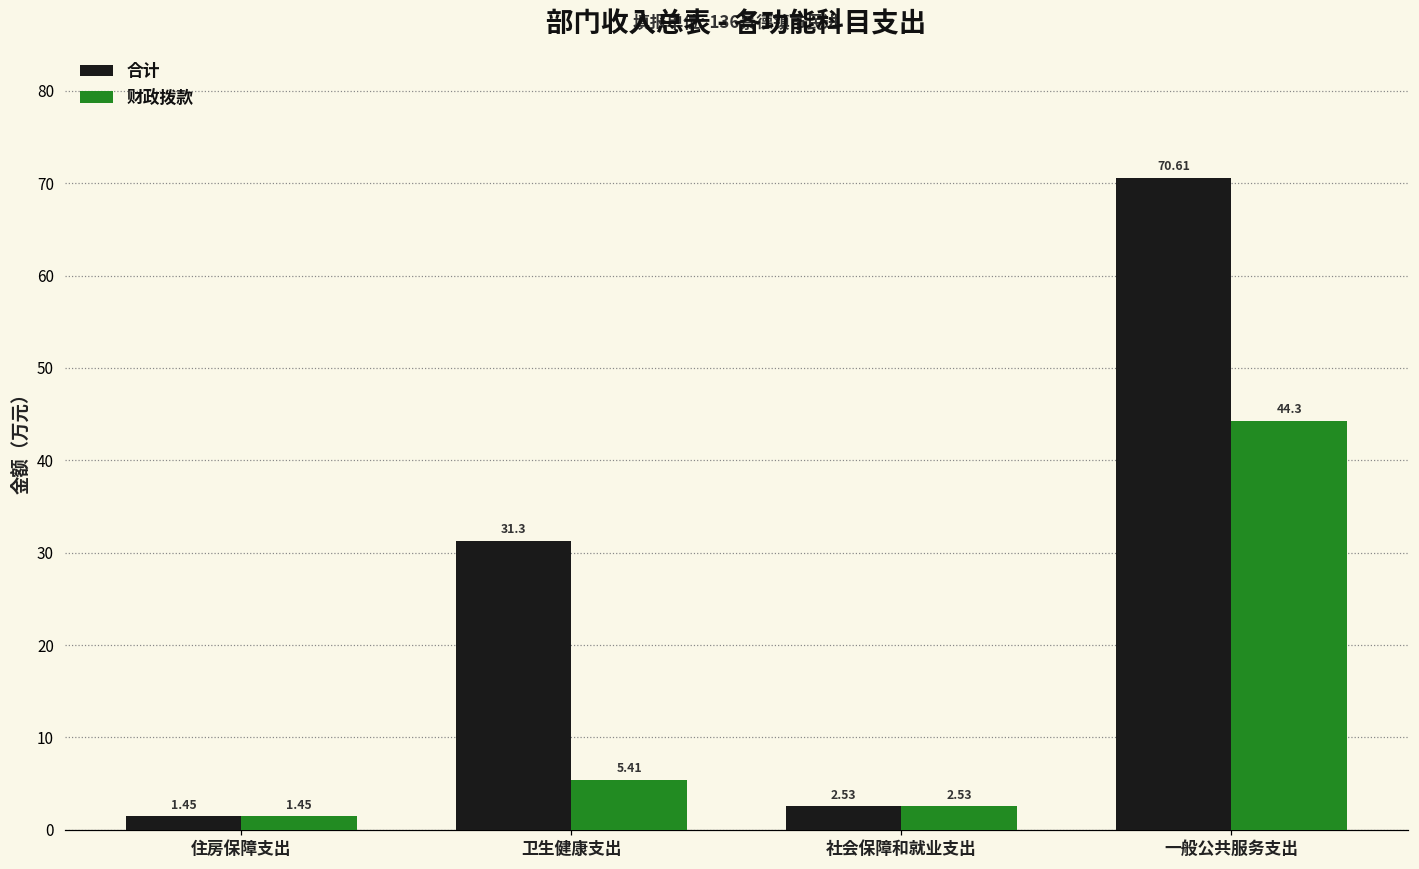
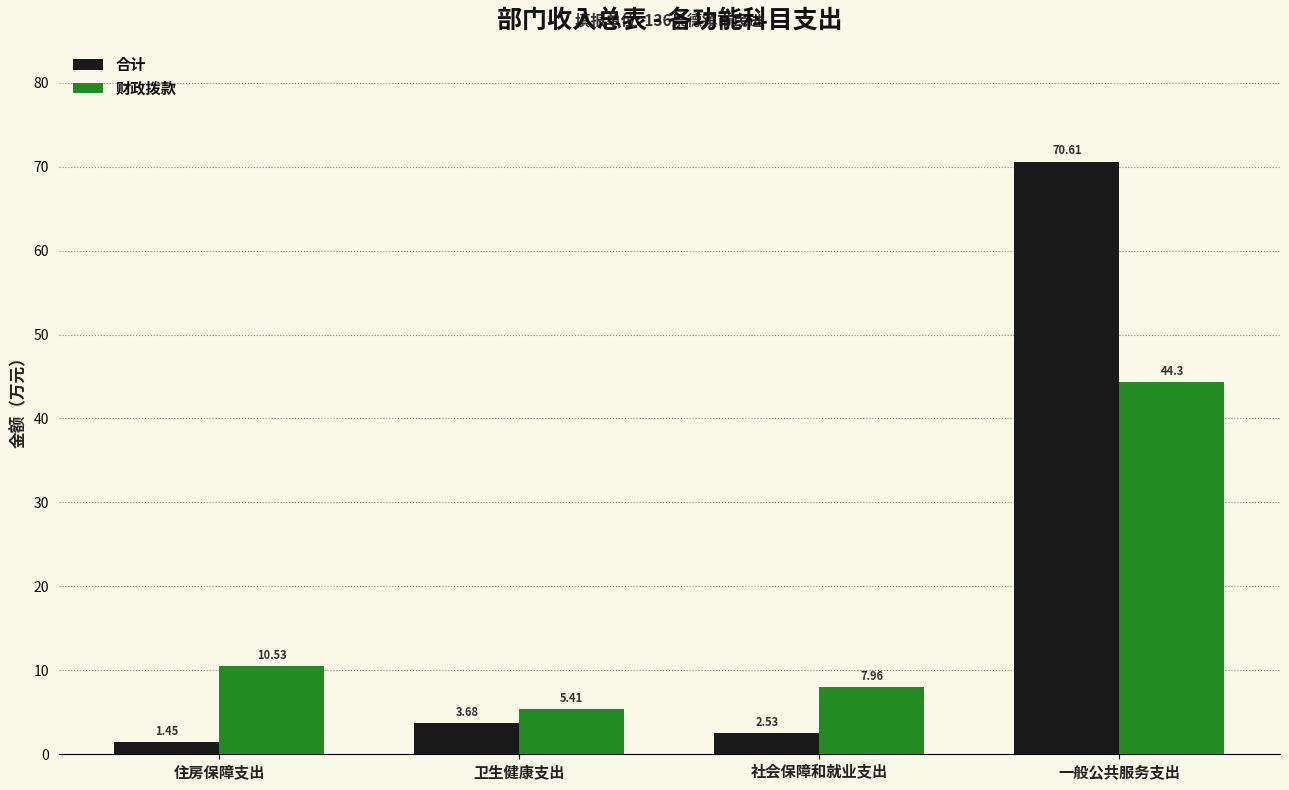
  {
    "合计": {
      "住房保障支出": 1.45,
-     "卫生健康支出": 31.3,
+     "卫生健康支出": 3.68,
      "社会保障和就业支出": 2.53,
      "一般公共服务支出": 70.61
    },
    "财政拨款": {
-     "住房保障支出": 1.45,
+     "住房保障支出": 10.53,
      "卫生健康支出": 5.41,
-     "社会保障和就业支出": 2.53,
+     "社会保障和就业支出": 7.96,
      "一般公共服务支出": 44.3
    }
  }
